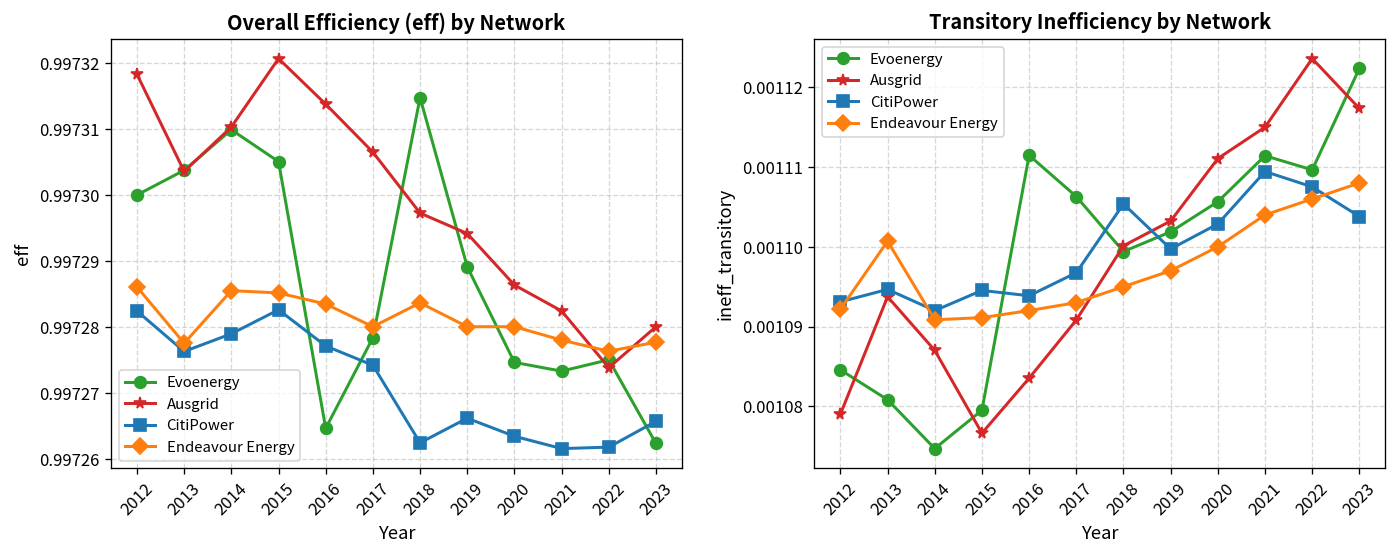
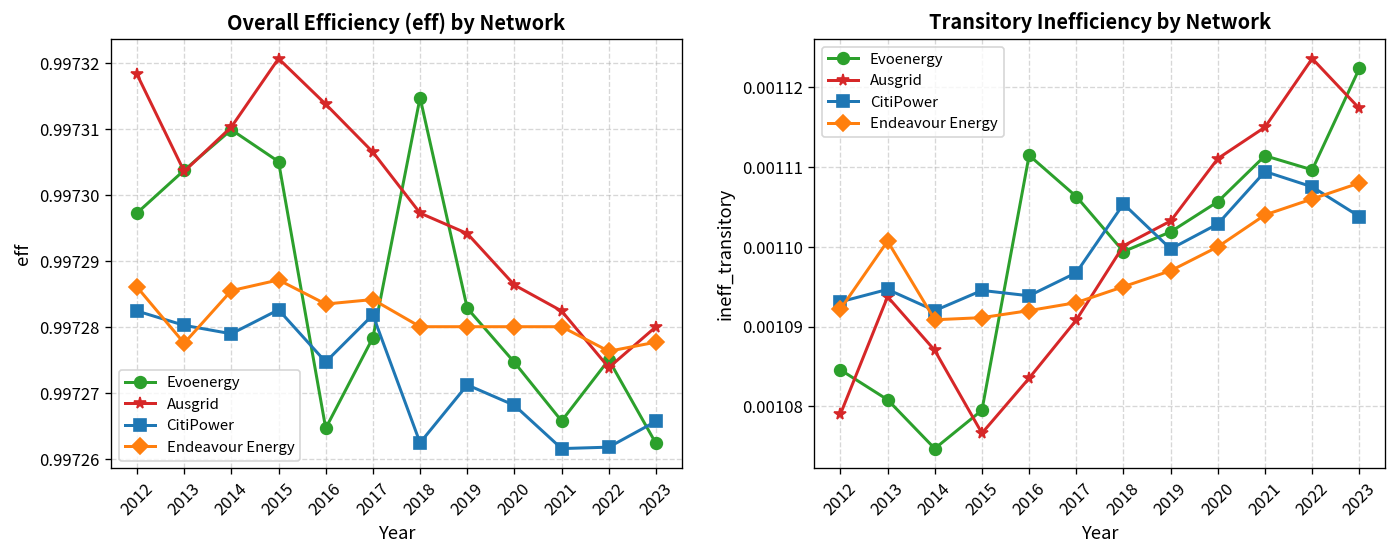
  {
    "Overall Efficiency (eff) by Network": {
      "Evoenergy": {
-       "2012": 0.997300,
+       "2012": 0.997297,
        "2015": 0.997305,
        "2016": 0.997265,
        "2017": 0.997278,
        "2018": 0.997315,
-       "2019": 0.997289,
+       "2019": 0.997283,
        "2020": 0.997275,
-       "2021": 0.997273,
+       "2021": 0.997266,
        "2022": 0.997275,
        "2023": 0.997262
      },
      "Ausgrid": {
        "2012": 0.997318,
        "2015": 0.997321,
        "2016": 0.997314,
        "2017": 0.997307,
        "2018": 0.997297,
        "2019": 0.997294,
        "2020": 0.997286,
        "2021": 0.997282,
        "2022": 0.997274,
        "2023": 0.997280
      },
      "CitiPower": {
        "2012": 0.997282,
-       "2013": 0.997276,
+       "2013": 0.997280,
        "2014": 0.997279,
        "2015": 0.997283,
-       "2016": 0.997277,
-       "2017": 0.997274,
+       "2016": 0.997275,
+       "2017": 0.997282,
        "2018": 0.997262,
-       "2019": 0.997266,
-       "2020": 0.997263,
+       "2019": 0.997271,
+       "2020": 0.997268,
        "2021": 0.997262,
        "2022": 0.997262,
        "2023": 0.997266
      },
      "Endeavour Energy": {
        "2012": 0.997286,
        "2013": 0.997278,
        "2014": 0.997286,
-       "2015": 0.997285,
+       "2015": 0.997287,
        "2016": 0.997284,
-       "2017": 0.997280,
-       "2018": 0.997284,
+       "2017": 0.997284,
+       "2018": 0.997280,
        "2019": 0.997280,
        "2020": 0.997280,
-       "2021": 0.997278,
+       "2021": 0.997280,
        "2022": 0.997276,
        "2023": 0.997278
      }
    },
    "Transitory Inefficiency by Network": {
      "Evoenergy": {
        "2012": 0.001085,
        "2013": 0.001081,
        "2014": 0.001075,
        "2015": 0.001080,
        "2016": 0.001111,
        "2017": 0.001106,
        "2018": 0.001099,
        "2019": 0.001102,
        "2020": 0.001106,
        "2021": 0.001111,
        "2022": 0.001110,
        "2023": 0.001122
      },
      "Ausgrid": {
        "2012": 0.001079,
        "2013": 0.001094,
        "2014": 0.001087,
        "2015": 0.001077,
        "2016": 0.001084,
        "2017": 0.001091,
        "2018": 0.001100,
        "2019": 0.001103,
        "2020": 0.001111,
        "2021": 0.001115,
        "2022": 0.001124,
        "2023": 0.001117
      },
      "CitiPower": {
        "2012": 0.001093,
        "2013": 0.001095,
        "2014": 0.001092,
        "2015": 0.001095,
        "2016": 0.001094,
        "2017": 0.001097,
        "2018": 0.001105,
        "2019": 0.001100,
        "2020": 0.001103,
        "2021": 0.001109,
        "2022": 0.001108,
        "2023": 0.001104
      },
      "Endeavour Energy": {
        "2012": 0.001092,
        "2013": 0.001101,
        "2014": 0.001091,
        "2015": 0.001091,
        "2016": 0.001092,
        "2017": 0.001093,
        "2018": 0.001095,
        "2019": 0.001097,
        "2020": 0.001100,
        "2021": 0.001104,
        "2022": 0.001106,
        "2023": 0.001108
      }
    }
  }
